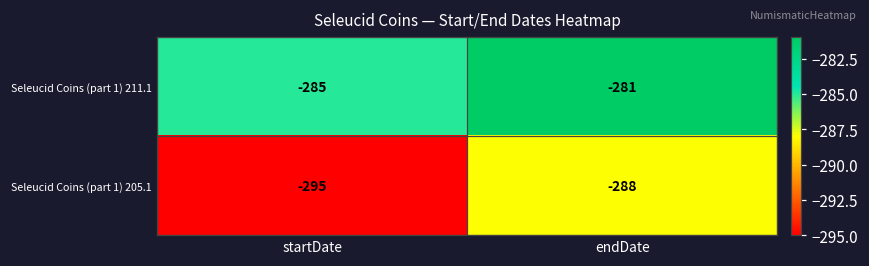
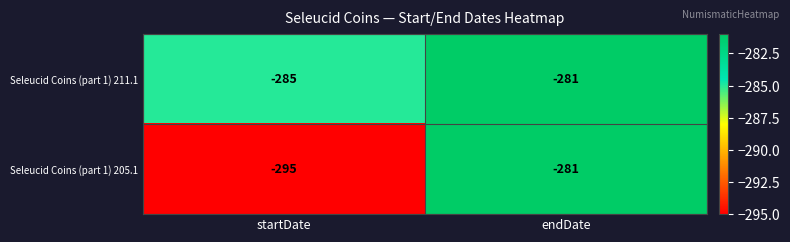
  {
    "Seleucid Coins (part 1) 211.1": {
      "startDate": -285,
      "endDate": -281
    },
    "Seleucid Coins (part 1) 205.1": {
      "startDate": -295,
-     "endDate": -288
+     "endDate": -281
    }
  }
